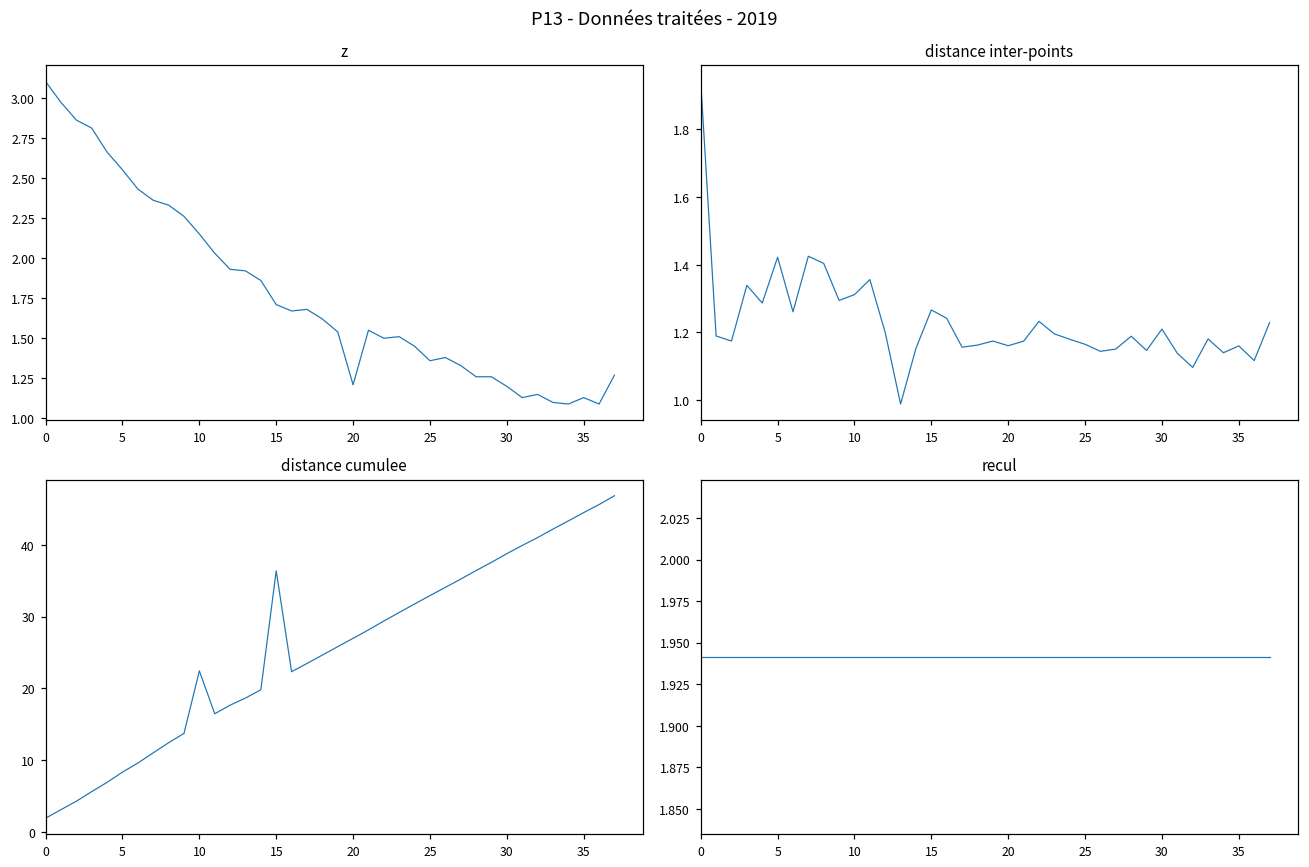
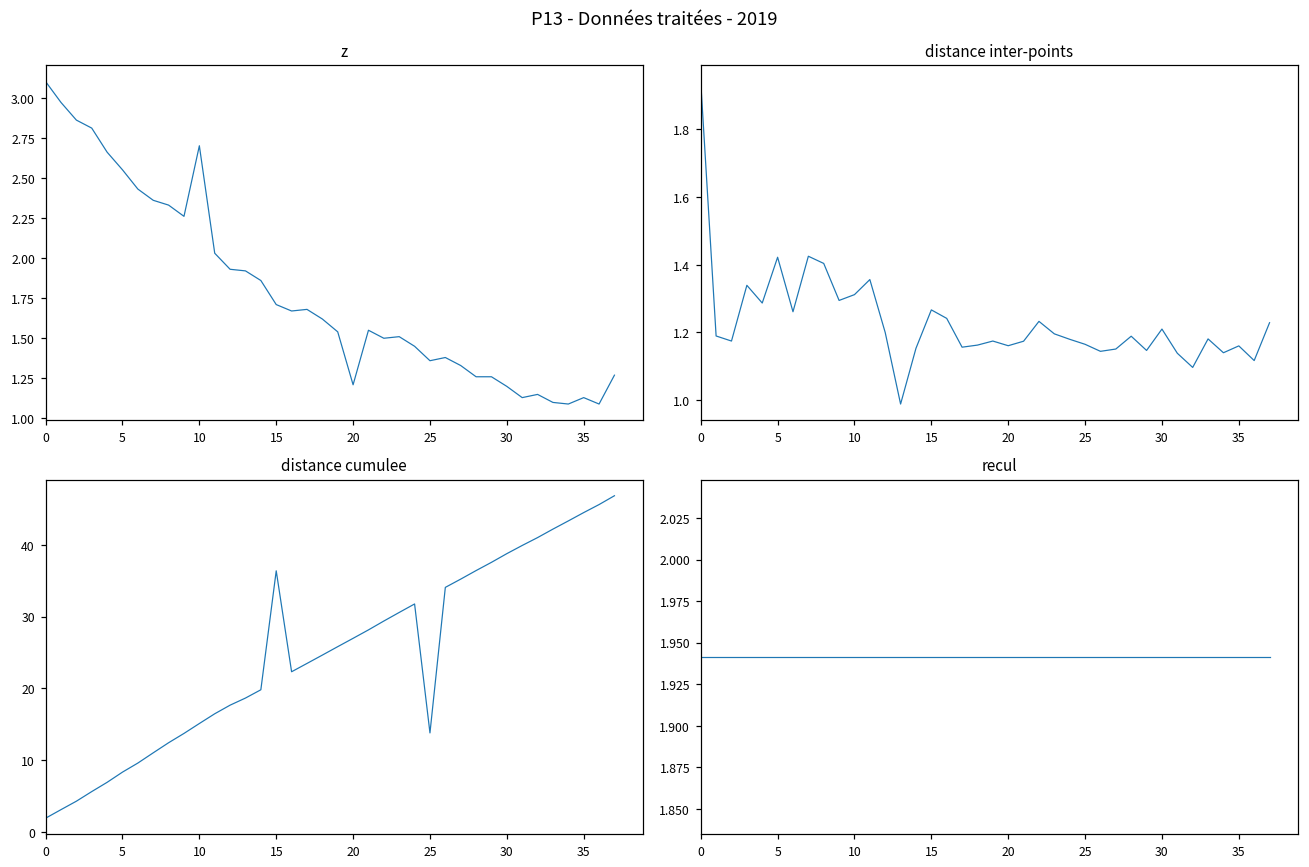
  {
    "z": {
      "0": 3.10,
      "5": 2.55,
-     "10": 2.15,
+     "10": 2.70,
      "15": 1.71,
      "20": 1.21,
      "25": 1.36,
      "30": 1.20,
      "35": 1.13
    },
    "distance inter-points": {
      "0": 1.94,
      "5": 1.42,
      "10": 1.31,
      "15": 1.27,
      "20": 1.16,
      "25": 1.16,
      "30": 1.21,
      "35": 1.16
    },
    "distance cumulee": {
      "0": 2,
      "5": 8,
-     "10": 22,
+     "10": 15,
      "15": 36,
      "20": 27,
-     "25": 33,
+     "25": 14,
      "30": 39,
      "35": 44
    },
    "recul": {
      "0": 1.941,
      "5": 1.941,
      "10": 1.941,
      "15": 1.941,
      "20": 1.941,
      "25": 1.941,
      "30": 1.941,
      "35": 1.941
    }
  }
